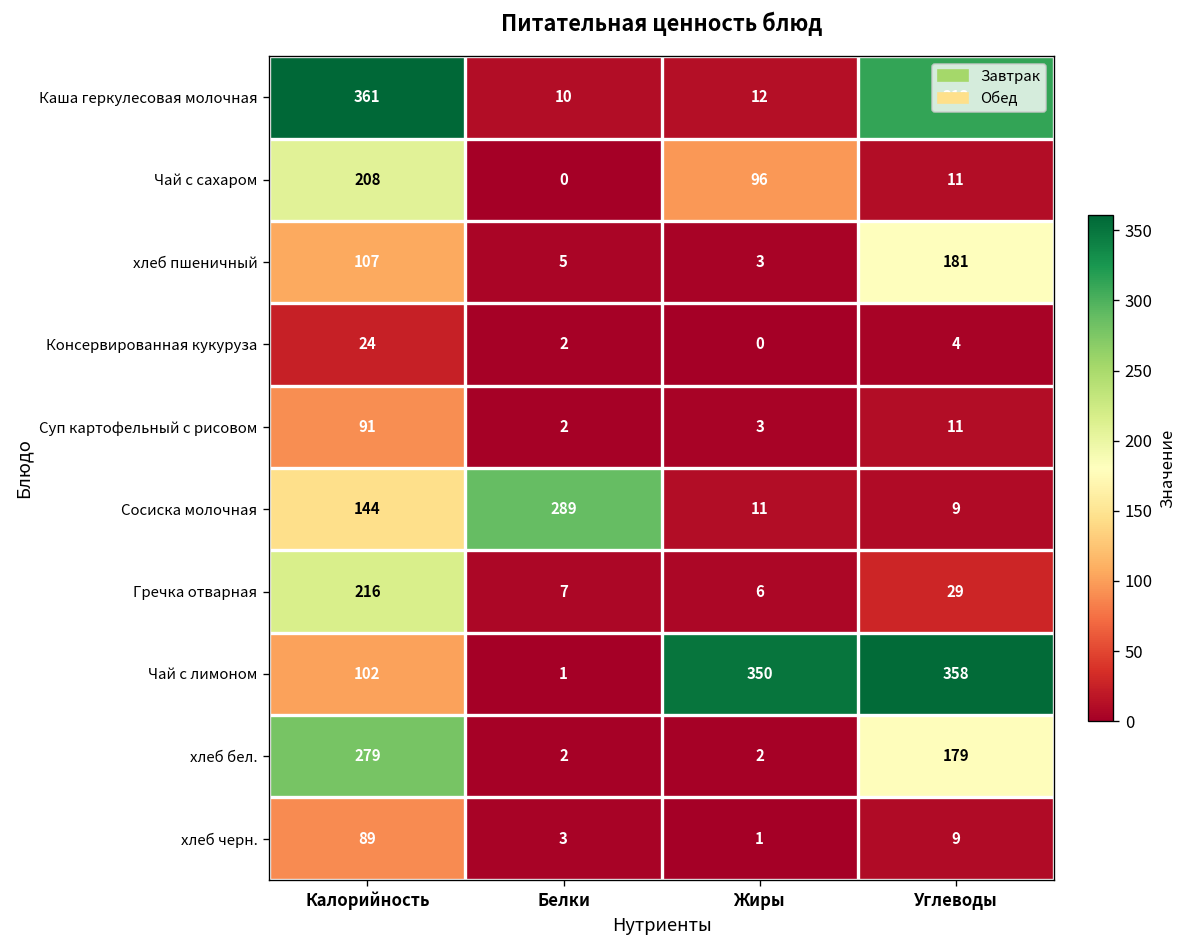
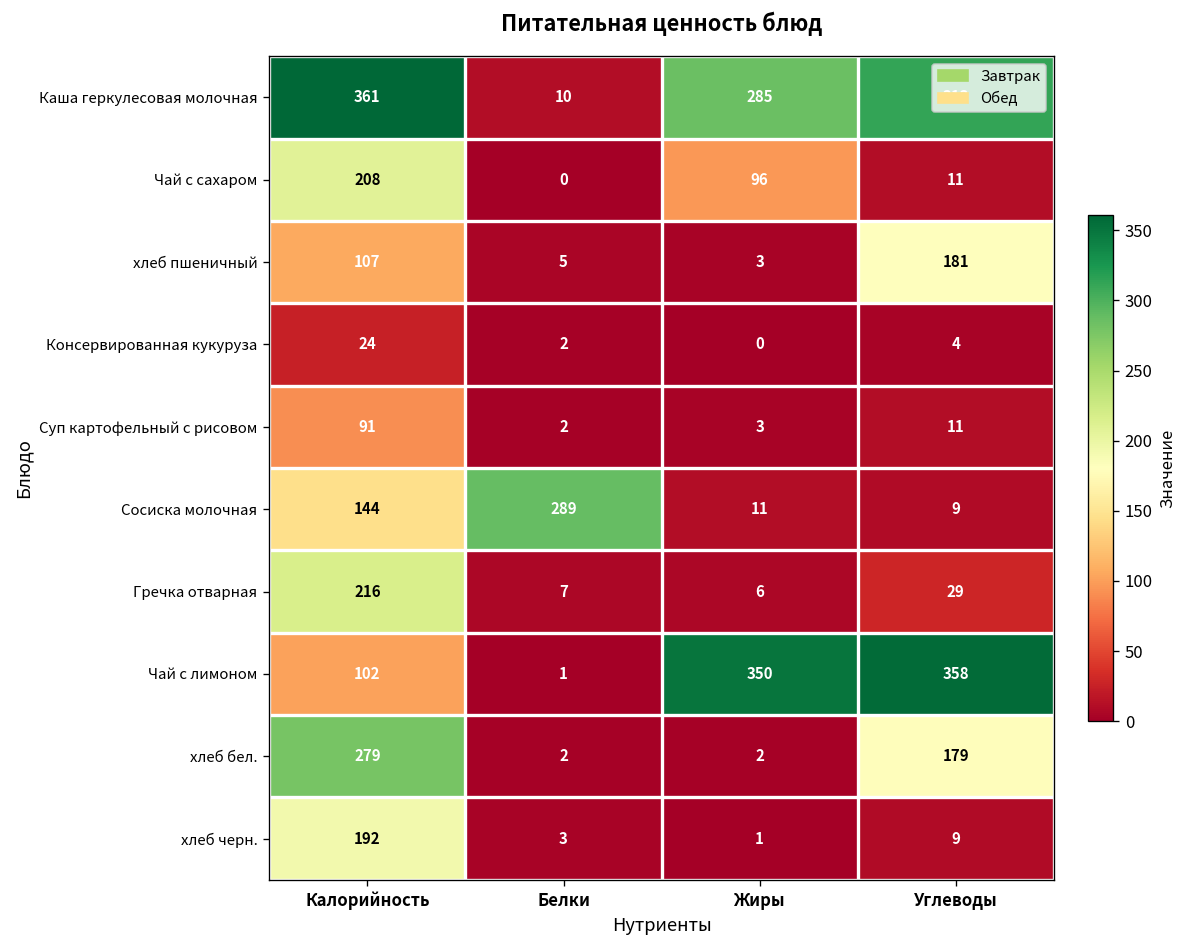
  {
    "Каша геркулесовая молочная": {
      "Калорийность": 361,
      "Белки": 10,
-     "Жиры": 12
+     "Жиры": 285
    },
    "Чай с сахаром": {
      "Калорийность": 208,
      "Белки": 0,
      "Жиры": 96,
      "Углеводы": 11
    },
    "хлеб пшеничный": {
      "Калорийность": 107,
      "Белки": 5,
      "Жиры": 3,
      "Углеводы": 181
    },
    "Консервированная кукуруза": {
      "Калорийность": 24,
      "Белки": 2,
      "Жиры": 0,
      "Углеводы": 4
    },
    "Суп картофельный с рисовом": {
      "Калорийность": 91,
      "Белки": 2,
      "Жиры": 3,
      "Углеводы": 11
    },
    "Сосиска молочная": {
      "Калорийность": 144,
      "Белки": 289,
      "Жиры": 11,
      "Углеводы": 9
    },
    "Гречка отварная": {
      "Калорийность": 216,
      "Белки": 7,
      "Жиры": 6,
      "Углеводы": 29
    },
    "Чай с лимоном": {
      "Калорийность": 102,
      "Белки": 1,
      "Жиры": 350,
      "Углеводы": 358
    },
    "хлеб бел.": {
      "Калорийность": 279,
      "Белки": 2,
      "Жиры": 2,
      "Углеводы": 179
    },
    "хлеб черн.": {
-     "Калорийность": 89,
+     "Калорийность": 192,
      "Белки": 3,
      "Жиры": 1,
      "Углеводы": 9
    }
  }
